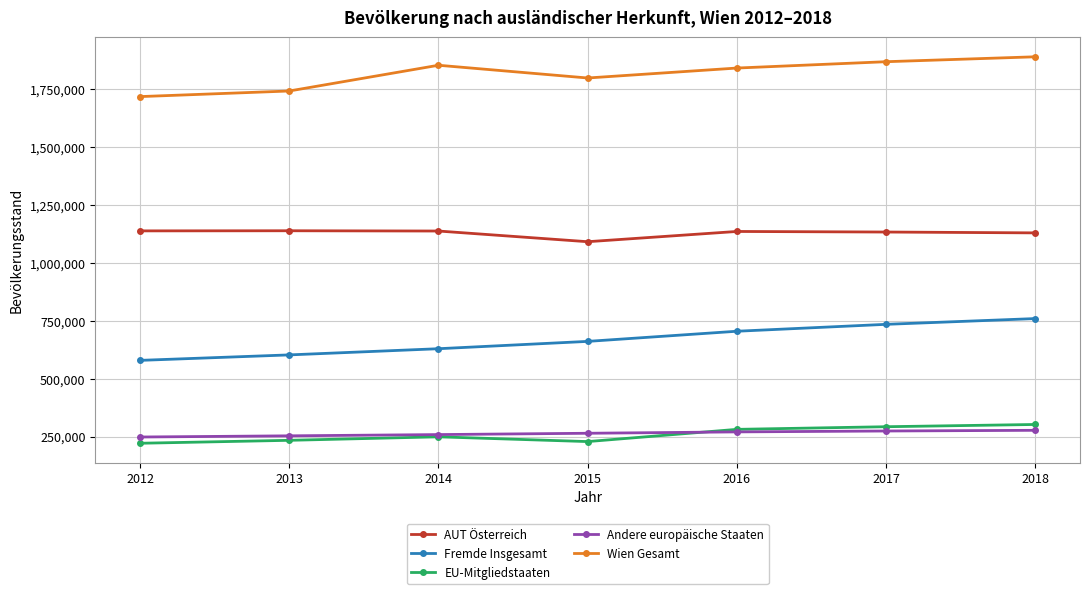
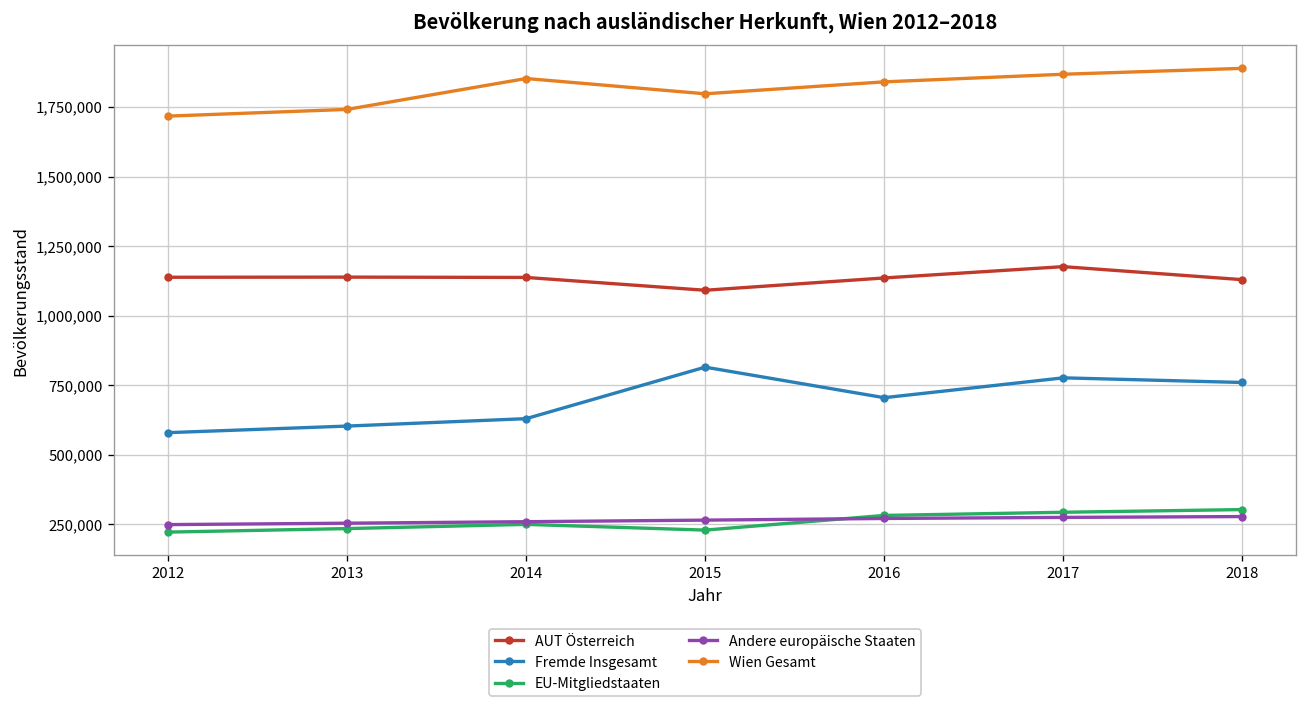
  {
    "AUT Österreich": {
      "2012": "1,140,000",
      "2013": "1,140,000",
      "2014": "1,140,000",
      "2015": "1,090,000",
      "2016": "1,140,000",
-     "2017": "1,130,000",
+     "2017": "1,180,000",
      "2018": "1,130,000"
    },
    "Fremde Insgesamt": {
      "2012": "580,000",
      "2013": "600,000",
      "2014": "630,000",
-     "2015": "660,000",
+     "2015": "810,000",
      "2016": "700,000",
-     "2017": "730,000",
+     "2017": "780,000",
      "2018": "760,000"
    },
    "EU-Mitgliedstaaten": {
      "2012": "220,000",
      "2013": "230,000",
      "2015": "230,000",
      "2017": "290,000",
      "2018": "300,000"
    },
    "Andere europäische Staaten": {
      "2012": "250,000",
      "2013": "250,000",
      "2015": "260,000",
      "2017": "270,000",
      "2018": "280,000"
    },
    "Wien Gesamt": {
      "2012": "1,720,000",
      "2013": "1,740,000",
      "2014": "1,850,000",
      "2015": "1,800,000",
      "2016": "1,840,000",
      "2017": "1,870,000",
      "2018": "1,890,000"
    }
  }
